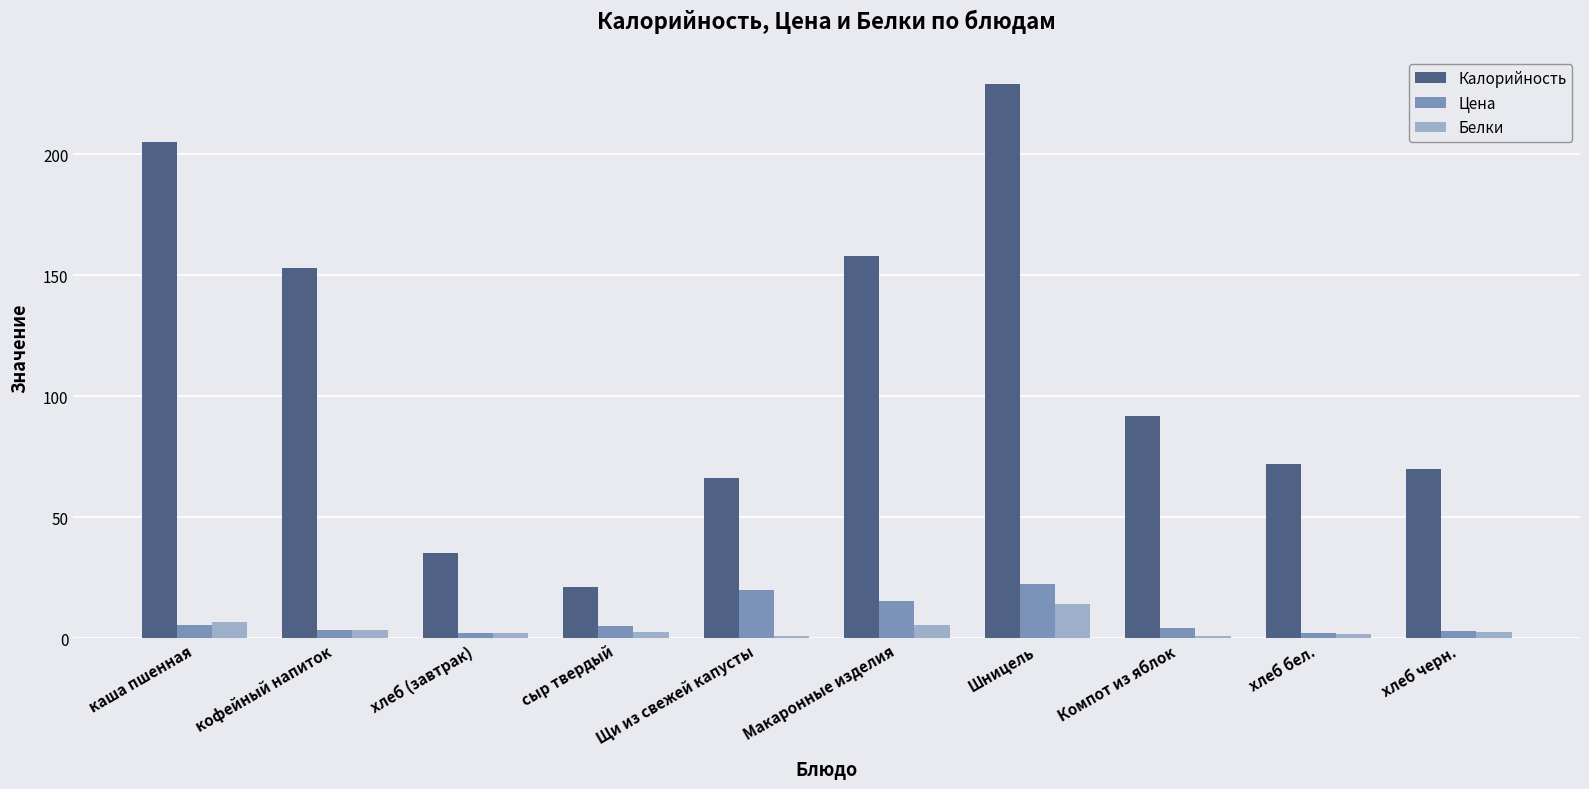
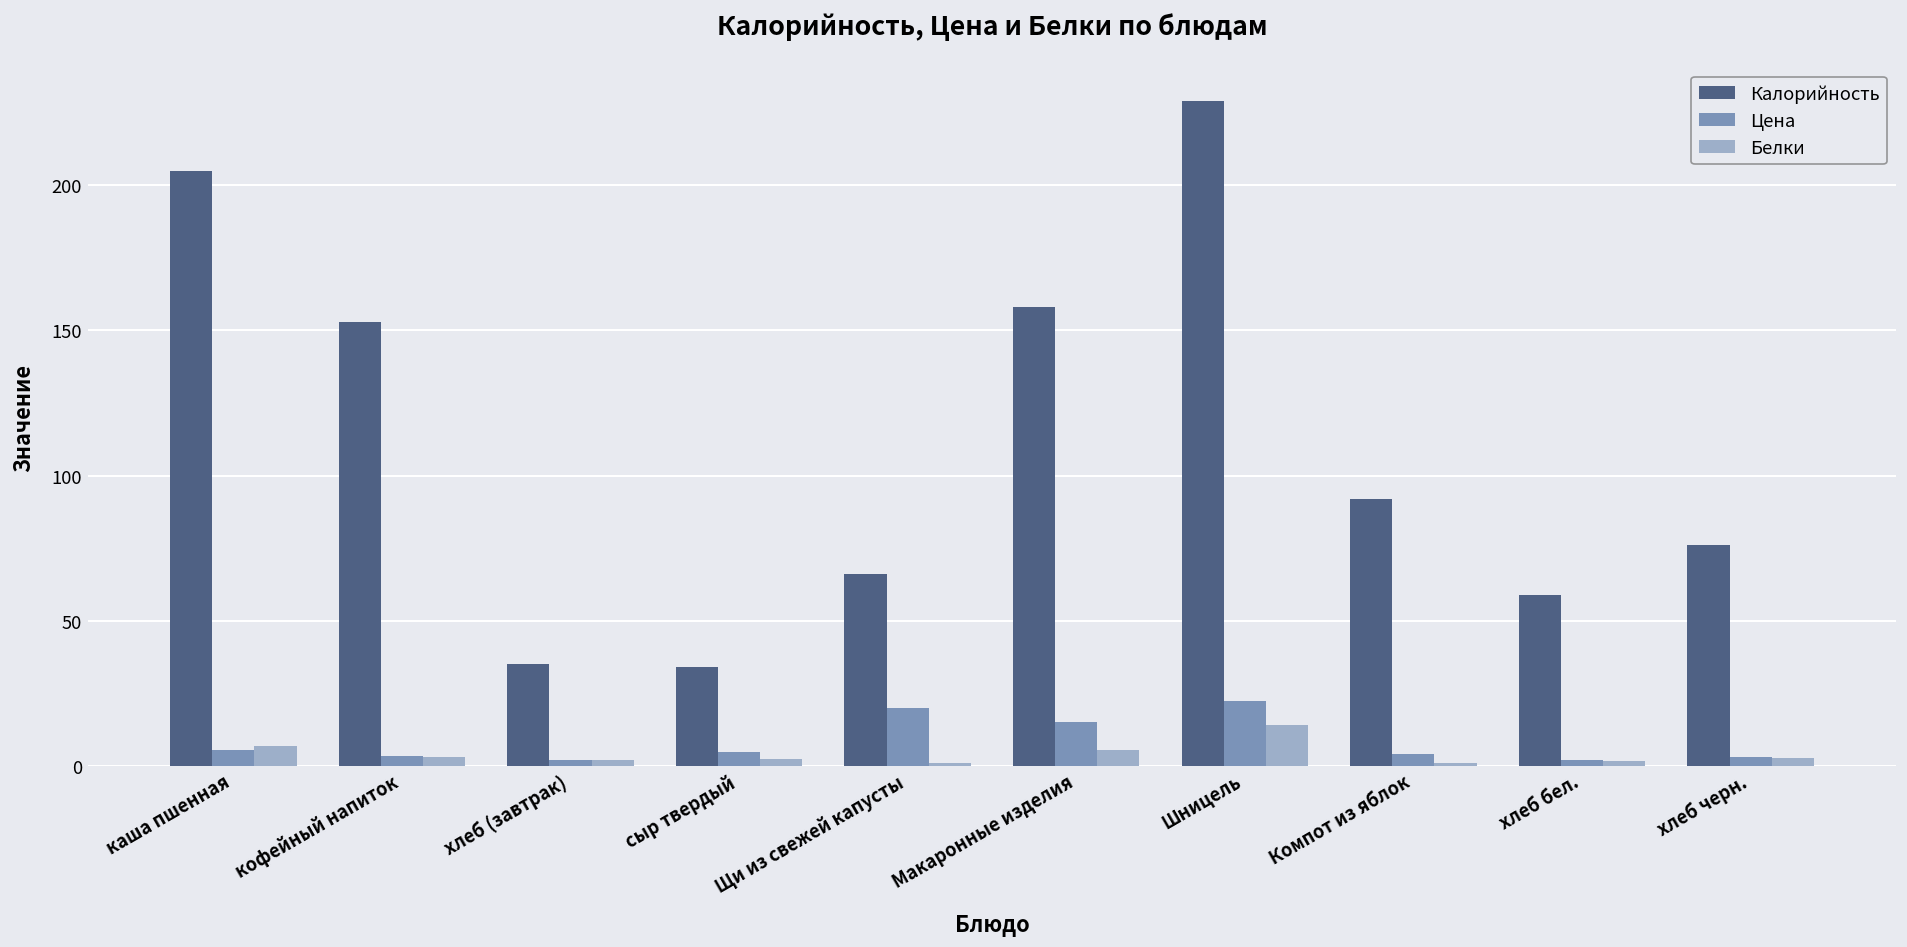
  {
    "Калорийность": {
      "каша пшенная": 205,
      "кофейный напиток": 153,
      "хлеб (завтрак)": 35,
-     "сыр твердый": 21,
+     "сыр твердый": 34,
      "Щи из свежей капусты": 66,
      "Макаронные изделия": 158,
      "Шницель": 229,
      "Компот из яблок": 92,
-     "хлеб бел.": 72,
-     "хлеб черн.": 70
+     "хлеб бел.": 59,
+     "хлеб черн.": 76
    }
  }
